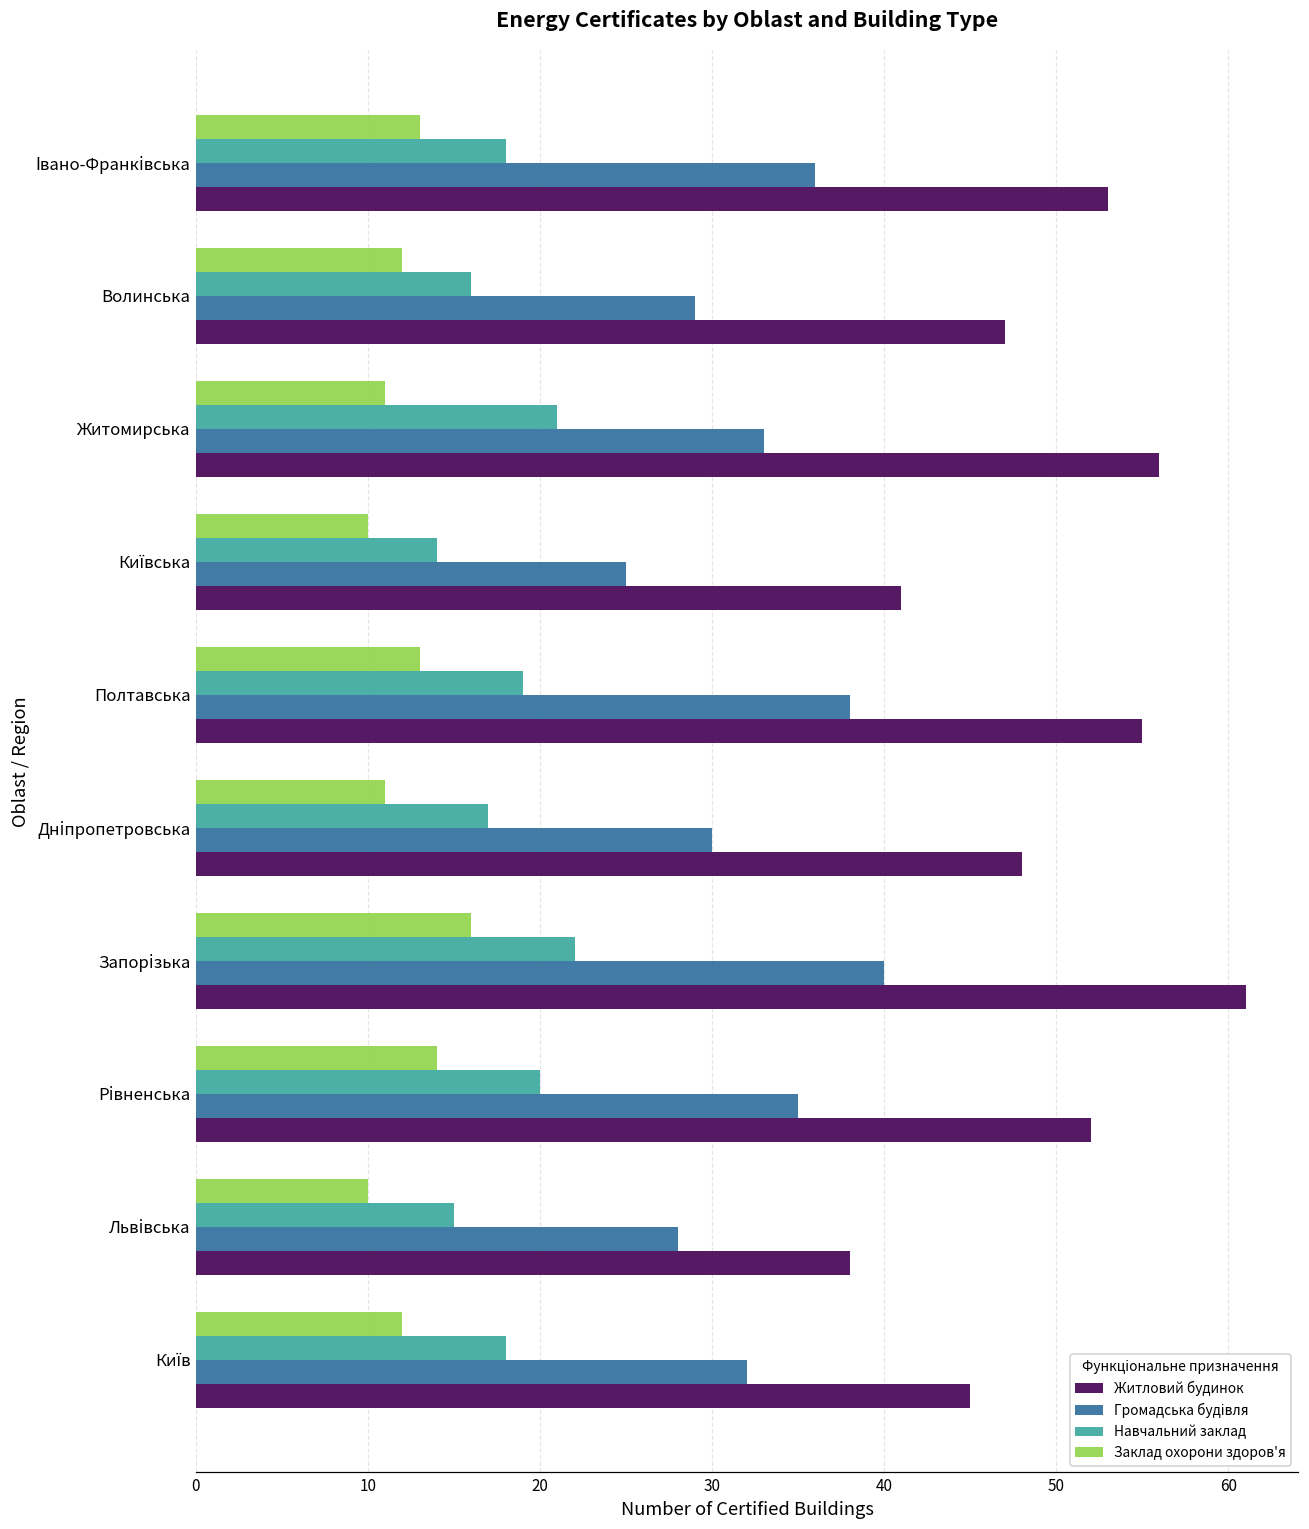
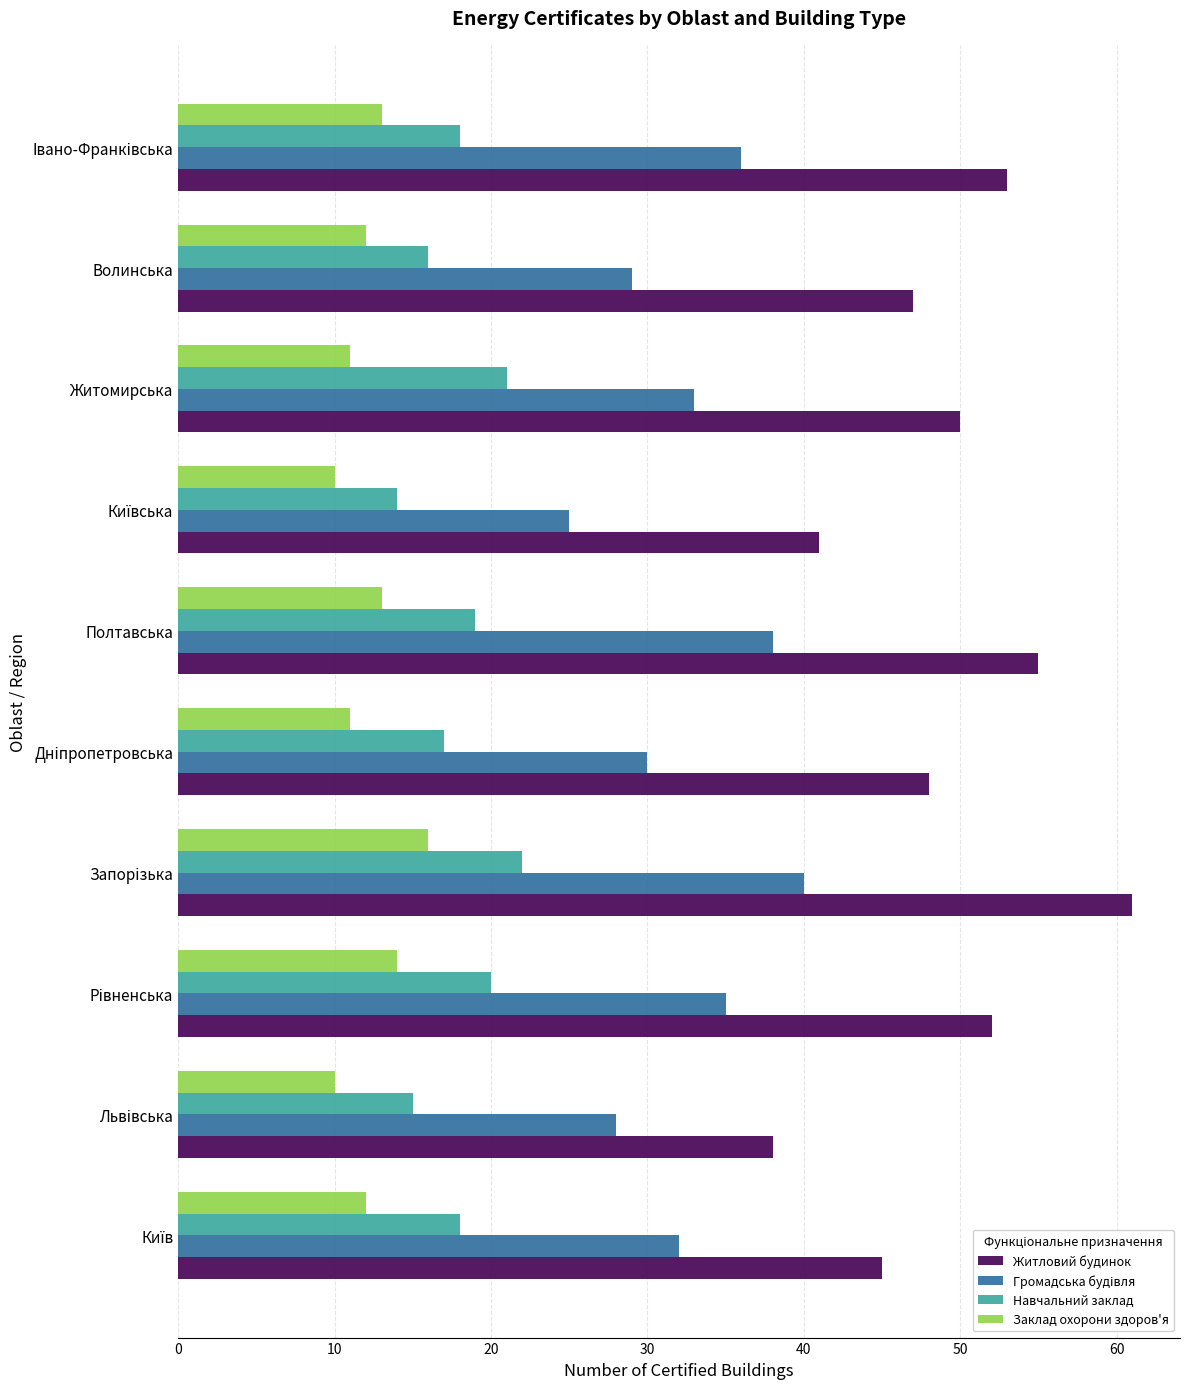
  {
    "Житловий будинок": {
      "Івано-Франківська": 53,
      "Волинська": 47,
-     "Житомирська": 56,
+     "Житомирська": 50,
      "Київська": 41,
      "Полтавська": 55,
      "Дніпропетровська": 48,
      "Запорізька": 61,
      "Рівненська": 52,
      "Львівська": 38,
      "Київ": 45
    },
    "Заклад охорони здоров'я": {
      "Івано-Франківська": 13,
      "Волинська": 12,
      "Житомирська": 11,
      "Київська": 10,
      "Полтавська": 13,
      "Дніпропетровська": 11,
      "Запорізька": 16,
      "Рівненська": 14,
      "Львівська": 10,
      "Київ": 12
    }
  }
